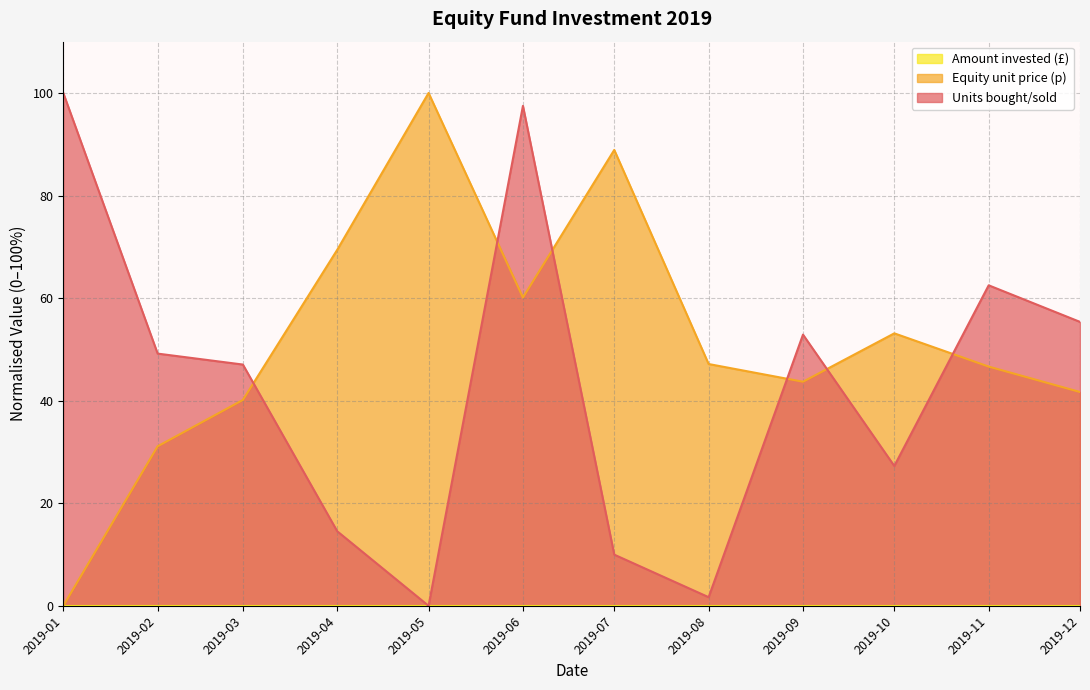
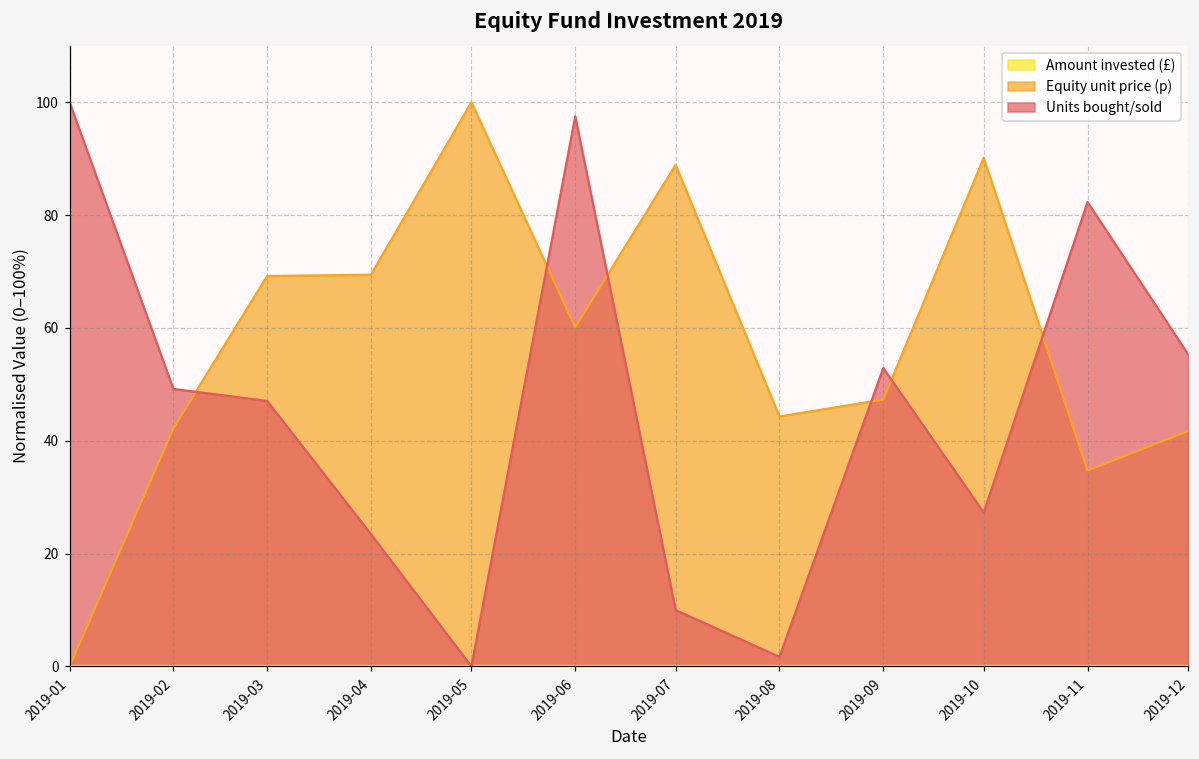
  {
    "Amount invested (£)": {
      "2019-02": 0,
      "2019-03": 0,
      "2019-04": 0,
      "2019-06": 0,
      "2019-07": 0,
      "2019-08": 0,
      "2019-09": 0,
      "2019-10": 0,
      "2019-11": 0,
      "2019-12": 0
    },
    "Equity unit price (p)": {
-     "2019-02": 31,
-     "2019-03": 40,
+     "2019-02": 42,
+     "2019-03": 69,
      "2019-04": 69,
      "2019-05": 100,
      "2019-06": 60,
      "2019-07": 89,
-     "2019-08": 47,
-     "2019-09": 44,
-     "2019-10": 53,
-     "2019-11": 47,
+     "2019-08": 44,
+     "2019-09": 47,
+     "2019-10": 90,
+     "2019-11": 35,
      "2019-12": 42
    },
    "Units bought/sold": {
      "2019-01": 100,
      "2019-02": 49,
      "2019-03": 47,
-     "2019-04": 15,
+     "2019-04": 23,
      "2019-06": 97,
      "2019-07": 10,
      "2019-08": 2,
      "2019-09": 53,
      "2019-10": 27,
-     "2019-11": 62,
+     "2019-11": 82,
      "2019-12": 55
    }
  }
